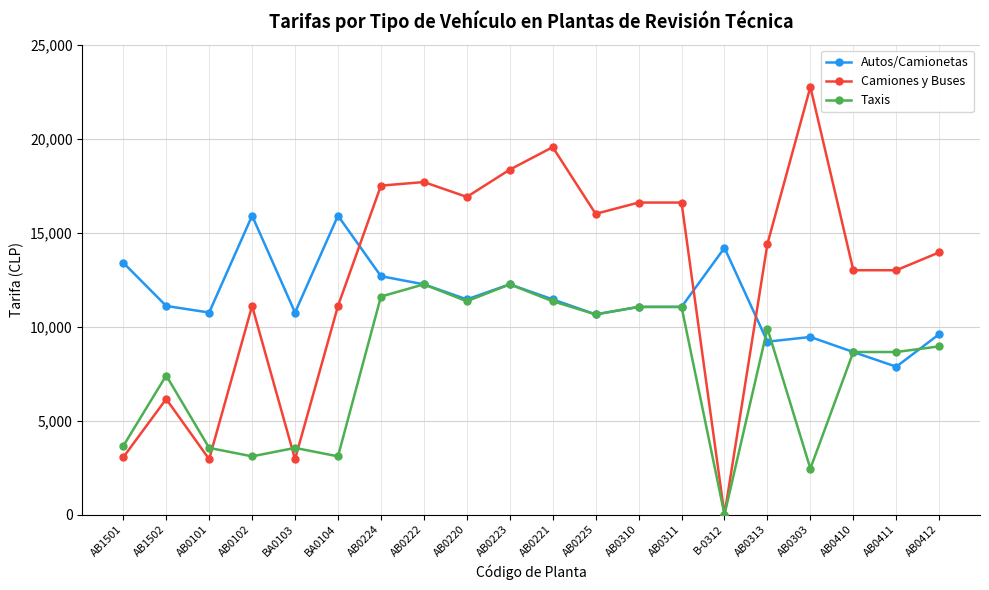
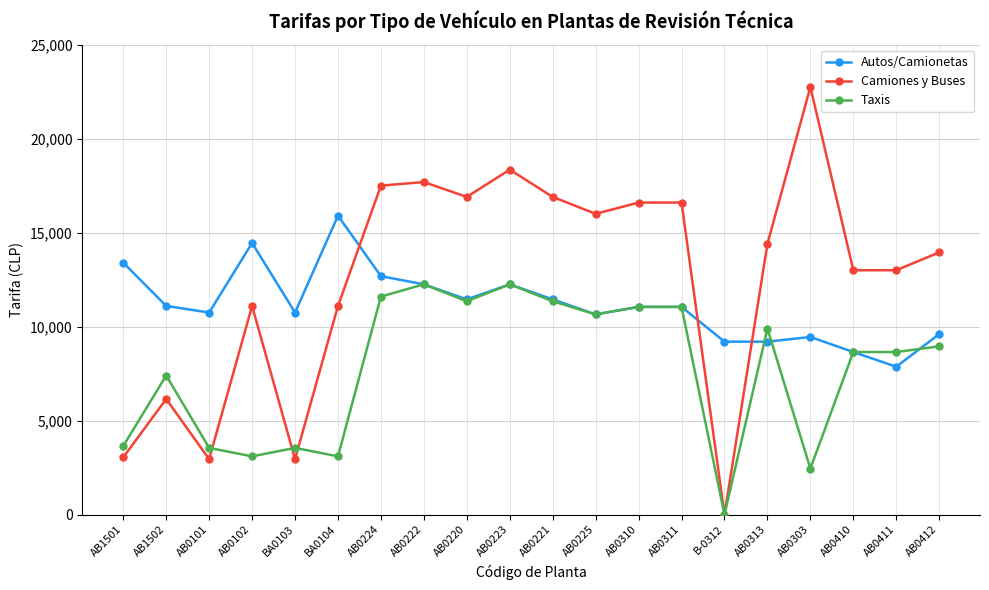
  {
    "Autos/Camionetas": {
      "AB1501": "13,400",
      "AB1502": "11,100",
      "AB0101": "10,800",
-     "AB0102": "15,900",
+     "AB0102": "14,400",
      "BA0103": "10,800",
      "BA0104": "15,900",
      "AB0224": "12,700",
-     "B-0312": "14,200",
+     "B-0312": "9,200",
      "AB0313": "9,200",
      "AB0303": "9,500",
      "AB0411": "7,900",
      "AB0412": "9,600"
    },
    "Camiones y Buses": {
      "AB1501": "3,100",
      "AB1502": "6,200",
      "AB0101": "3,000",
      "AB0102": "11,100",
      "BA0103": "3,000",
      "BA0104": "11,100",
      "AB0224": "17,500",
      "AB0222": "17,700",
      "AB0220": "16,900",
      "AB0223": "18,400",
-     "AB0221": "19,500",
+     "AB0221": "16,900",
      "AB0225": "16,000",
      "AB0310": "16,600",
      "AB0311": "16,600",
      "AB0313": "14,400",
      "AB0303": "22,800",
      "AB0410": "13,000",
      "AB0411": "13,000",
      "AB0412": "14,000"
    },
    "Taxis": {
      "AB1501": "3,700",
      "AB1502": "7,400",
      "AB0101": "3,600",
      "AB0102": "3,100",
      "BA0103": "3,600",
      "BA0104": "3,100",
      "AB0224": "11,600",
      "AB0313": "9,900",
      "AB0303": "2,500",
      "AB0411": "8,700",
      "AB0412": "9,000"
    }
  }
